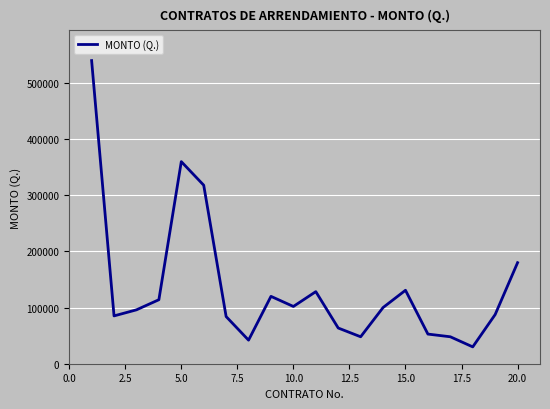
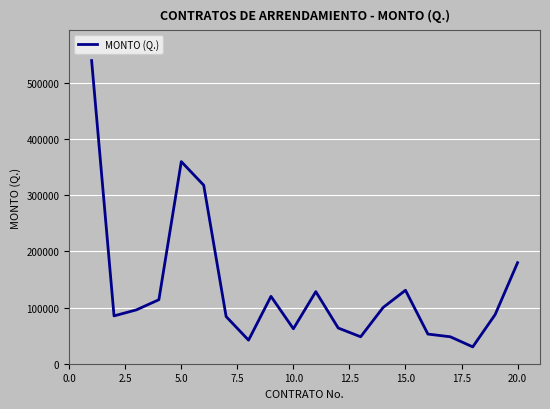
  {
    "5.0": 360000,
-   "10.0": 100000,
+   "10.0": 60000,
    "15.0": 130000,
    "20.0": 180000
  }
